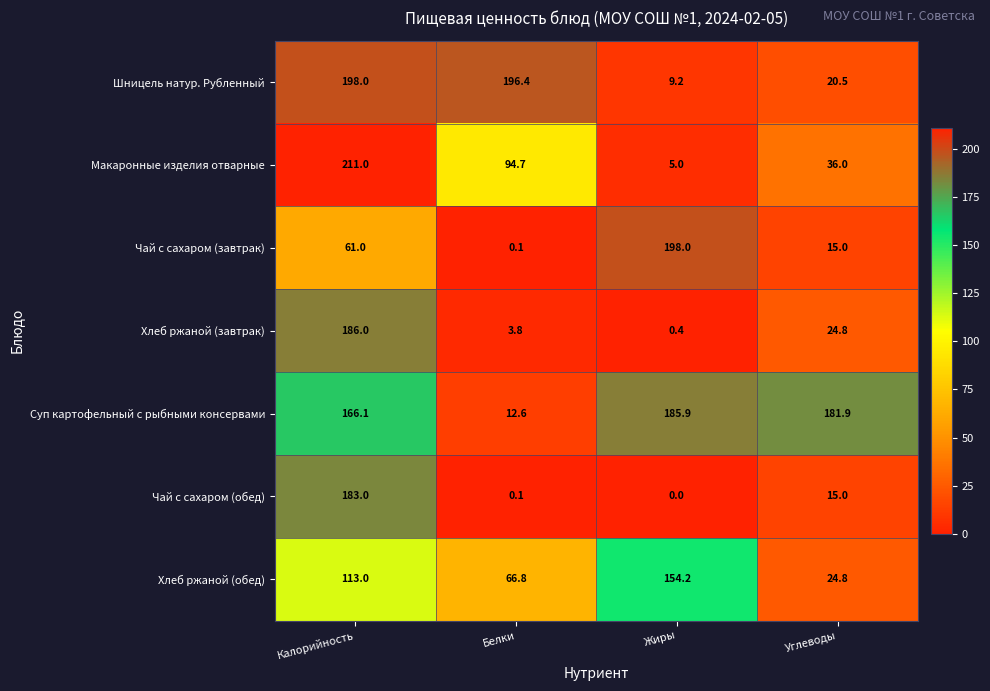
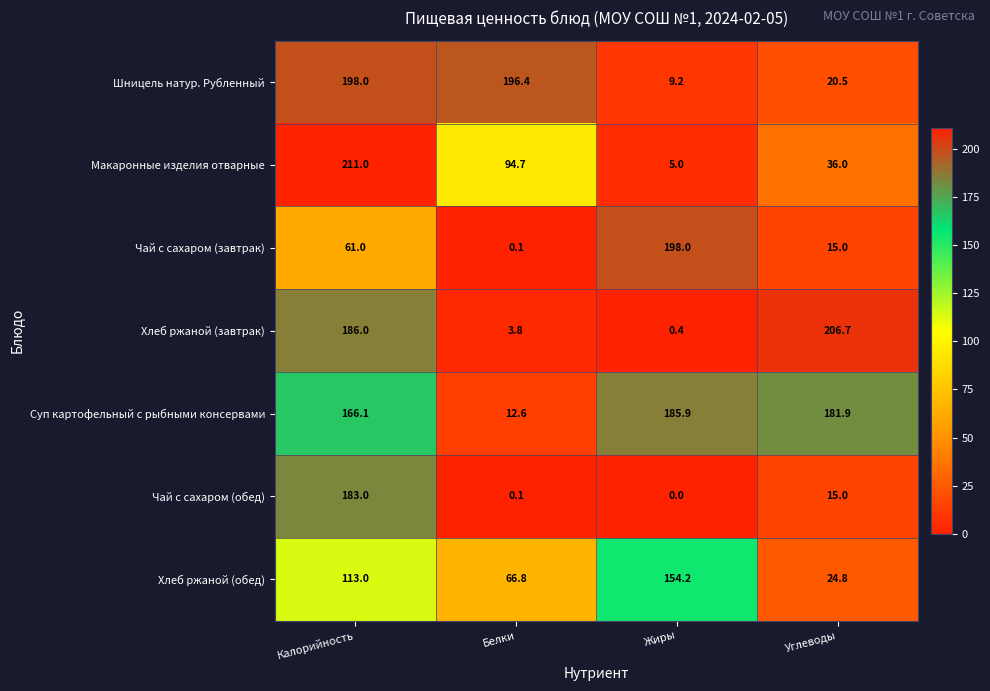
  {
    "Шницель натур. Рубленный": {
      "Калорийность": 198.0,
      "Белки": 196.4,
      "Жиры": 9.2,
      "Углеводы": 20.5
    },
    "Макаронные изделия отварные": {
      "Калорийность": 211.0,
      "Белки": 94.7,
      "Жиры": 5.0,
      "Углеводы": 36.0
    },
    "Чай с сахаром (завтрак)": {
      "Калорийность": 61.0,
      "Белки": 0.1,
      "Жиры": 198.0,
      "Углеводы": 15.0
    },
    "Хлеб ржаной (завтрак)": {
      "Калорийность": 186.0,
      "Белки": 3.8,
      "Жиры": 0.4,
-     "Углеводы": 24.8
+     "Углеводы": 206.7
    },
    "Суп картофельный с рыбными консервами": {
      "Калорийность": 166.1,
      "Белки": 12.6,
      "Жиры": 185.9,
      "Углеводы": 181.9
    },
    "Чай с сахаром (обед)": {
      "Калорийность": 183.0,
      "Белки": 0.1,
      "Жиры": 0.0,
      "Углеводы": 15.0
    },
    "Хлеб ржаной (обед)": {
      "Калорийность": 113.0,
      "Белки": 66.8,
      "Жиры": 154.2,
      "Углеводы": 24.8
    }
  }
